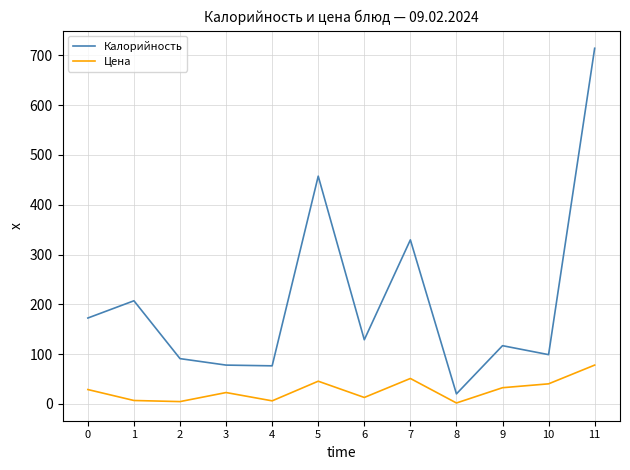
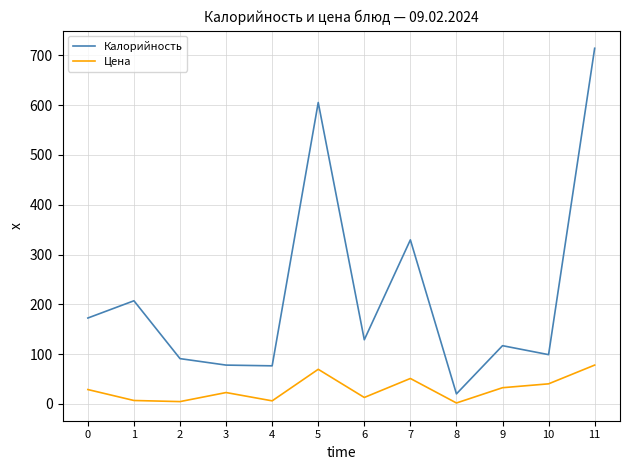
  {
    "Калорийность": {
      "0": 170,
      "1": 210,
      "2": 90,
      "3": 80,
      "4": 80,
-     "5": 460,
+     "5": 610,
      "6": 130,
      "7": 330,
      "8": 20,
      "9": 120,
      "10": 100,
      "11": 710
    },
    "Цена": {
      "0": 30,
      "1": 10,
      "2": 0,
      "3": 20,
      "4": 10,
-     "5": 50,
+     "5": 70,
      "6": 10,
      "7": 50,
      "8": 0,
      "9": 30,
      "10": 40,
      "11": 80
    }
  }
